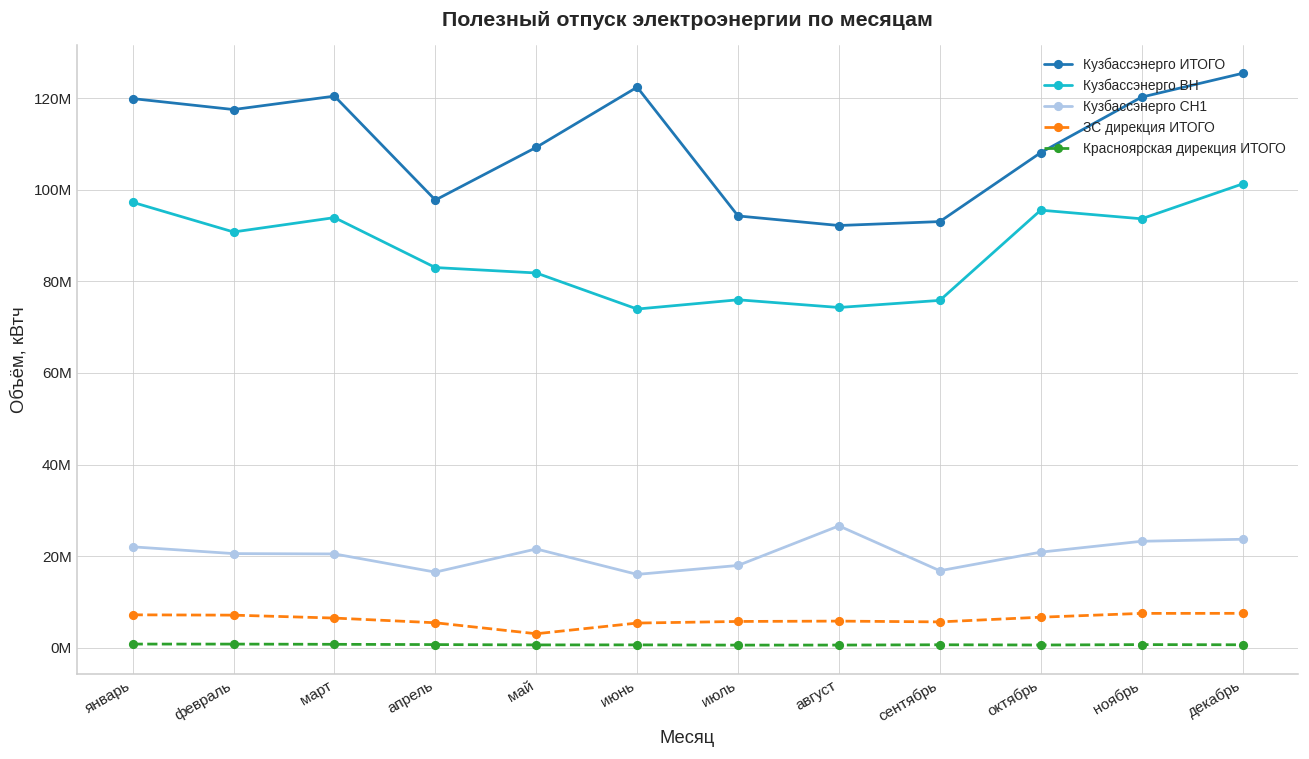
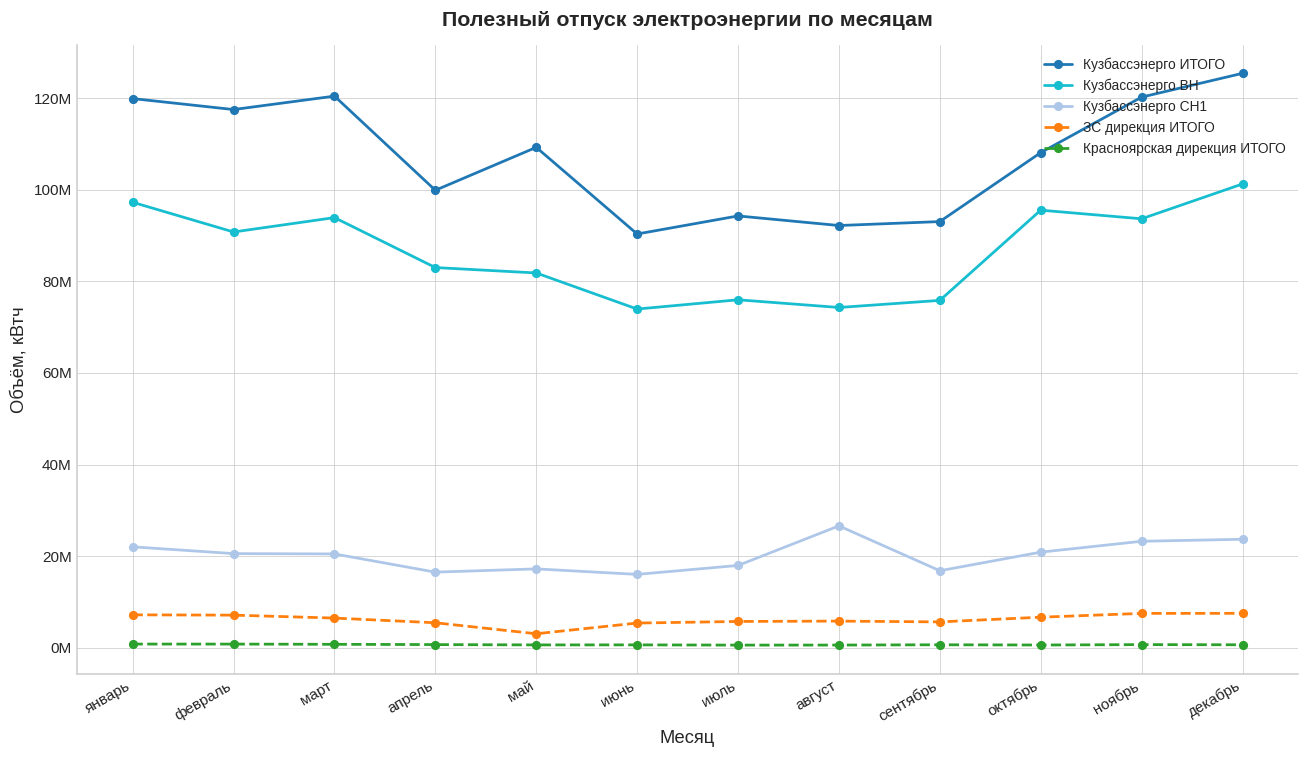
  {
    "Кузбассэнерго ИТОГО": {
      "январь": 120000000,
      "февраль": 118000000,
      "март": 120000000,
-     "апрель": 98000000,
+     "апрель": 100000000,
      "май": 109000000,
-     "июнь": 122000000,
+     "июнь": 90000000,
      "июль": 94000000,
      "август": 92000000,
      "сентябрь": 93000000,
      "октябрь": 108000000,
      "ноябрь": 120000000,
      "декабрь": 125000000
    },
    "Кузбассэнерго ВН": {
      "январь": 97000000,
      "февраль": 91000000,
      "март": 94000000,
      "апрель": 83000000,
      "май": 82000000,
      "июнь": 74000000,
      "июль": 76000000,
      "август": 74000000,
      "сентябрь": 76000000,
      "октябрь": 96000000,
      "ноябрь": 94000000,
      "декабрь": 101000000
    },
    "Кузбассэнерго СН1": {
      "январь": 22000000,
      "февраль": 21000000,
      "март": 20000000,
      "апрель": 17000000,
-     "май": 22000000,
+     "май": 17000000,
      "июнь": 16000000,
      "июль": 18000000,
      "август": 27000000,
      "сентябрь": 17000000,
      "октябрь": 21000000,
      "ноябрь": 23000000,
      "декабрь": 24000000
    },
    "ЗС дирекция ИТОГО": {
      "январь": 7000000,
      "февраль": 7000000,
      "март": 6000000,
      "апрель": 5000000,
      "май": 3000000,
      "июнь": 5000000,
      "июль": 6000000,
      "август": 6000000,
      "сентябрь": 6000000,
      "октябрь": 7000000,
      "ноябрь": 8000000,
      "декабрь": 8000000
    },
    "Красноярская дирекция ИТОГО": {
      "январь": 1000000,
      "февраль": 1000000,
      "март": 1000000,
      "апрель": 1000000,
      "май": 1000000,
      "июнь": 1000000,
      "июль": 1000000,
      "август": 1000000,
      "сентябрь": 1000000,
      "октябрь": 1000000,
      "ноябрь": 1000000,
      "декабрь": 1000000
    }
  }
